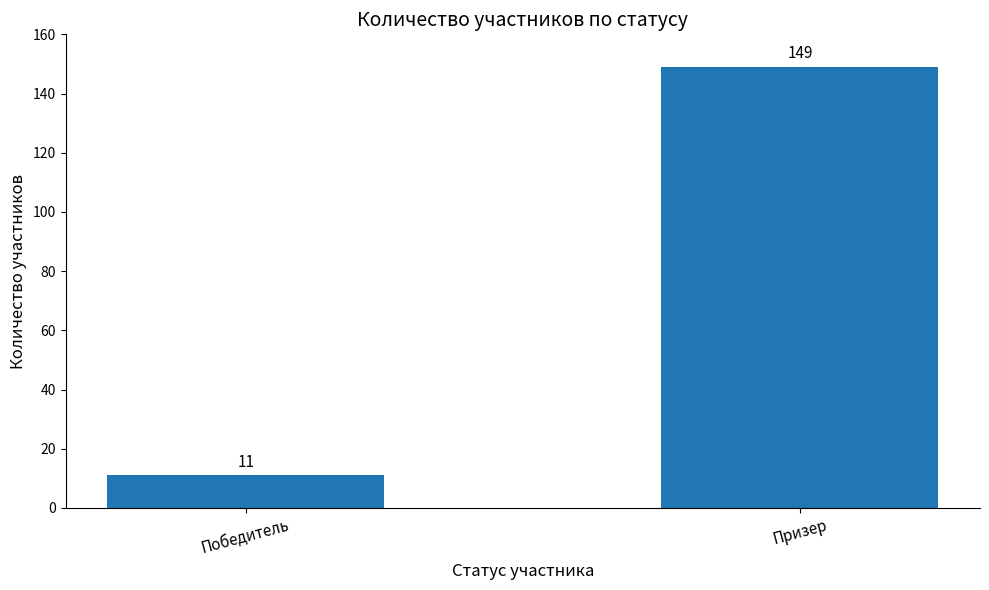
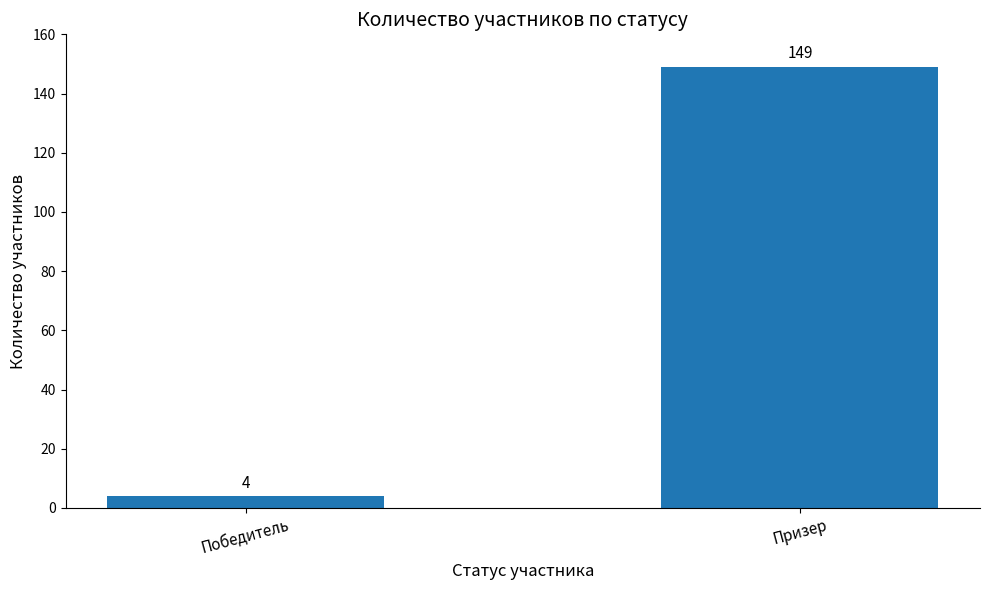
  {
-   "Победитель": 11,
+   "Победитель": 4,
    "Призер": 149
  }
